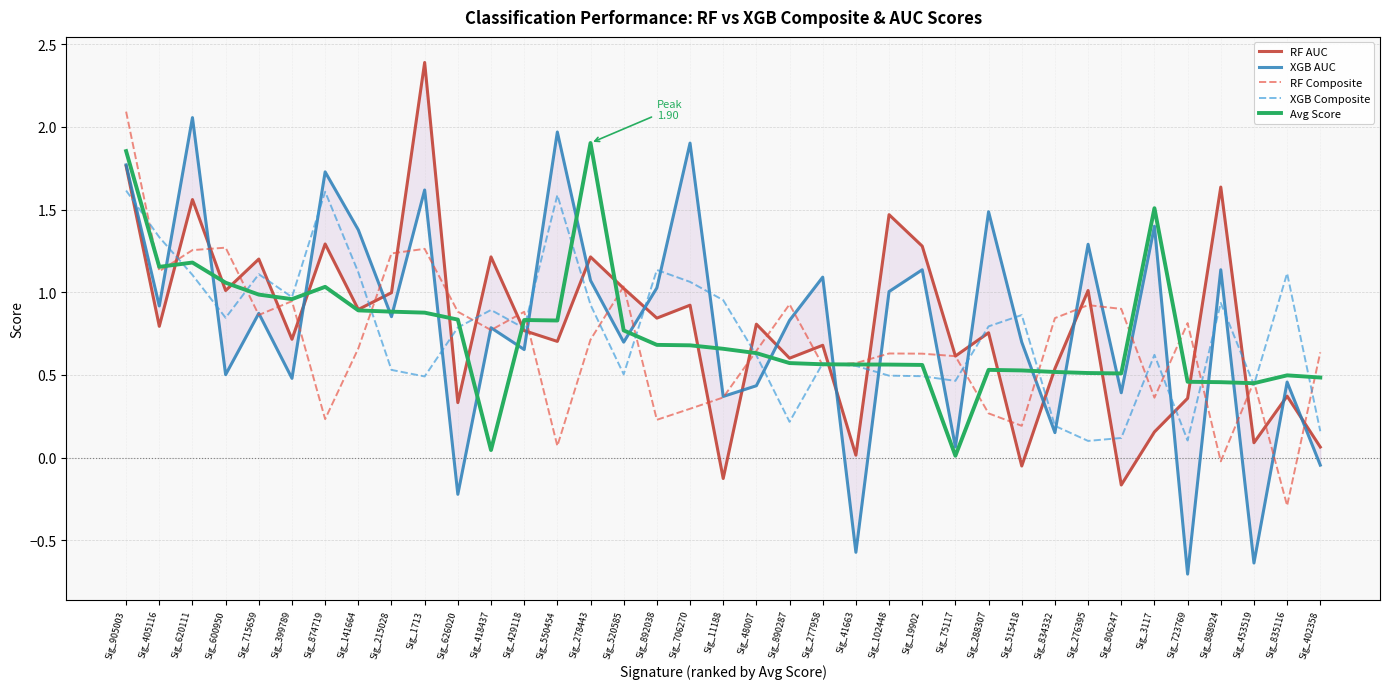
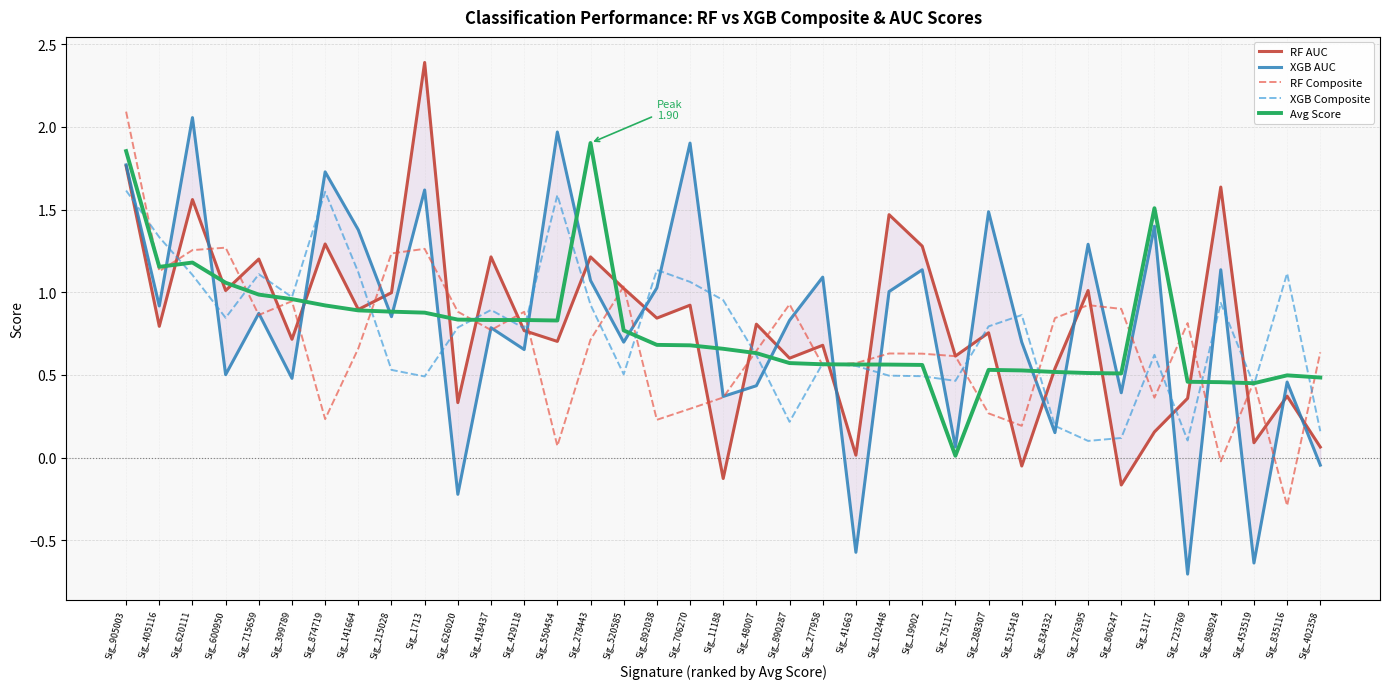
  {
    "Avg Score": {
      "Sig_905003": 1.85,
      "Sig_405116": 1.15,
      "Sig_620111": 1.18,
      "Sig_600950": 1.06,
      "Sig_715659": 0.99,
-     "Sig_874719": 1.03,
+     "Sig_874719": 0.92,
      "Sig_215028": 0.88,
      "Sig_1713": 0.88,
      "Sig_626020": 0.83,
-     "Sig_418437": 0.05,
+     "Sig_418437": 0.83,
      "Sig_429118": 0.83,
      "Sig_550454": 0.83,
      "Sig_520585": 0.77,
      "Sig_892038": 0.68,
      "Sig_706270": 0.68,
      "Sig_11188": 0.66,
      "Sig_890287": 0.57,
      "Sig_102448": 0.56,
      "Sig_19902": 0.56,
      "Sig_75117": 0.01,
      "Sig_288307": 0.53,
      "Sig_515418": 0.53,
      "Sig_834332": 0.52,
      "Sig_276395": 0.51,
      "Sig_806247": 0.51,
      "Sig_3117": 1.51,
      "Sig_723769": 0.46,
      "Sig_888924": 0.46,
      "Sig_835116": 0.50,
      "Sig_402358": 0.48
    }
  }
